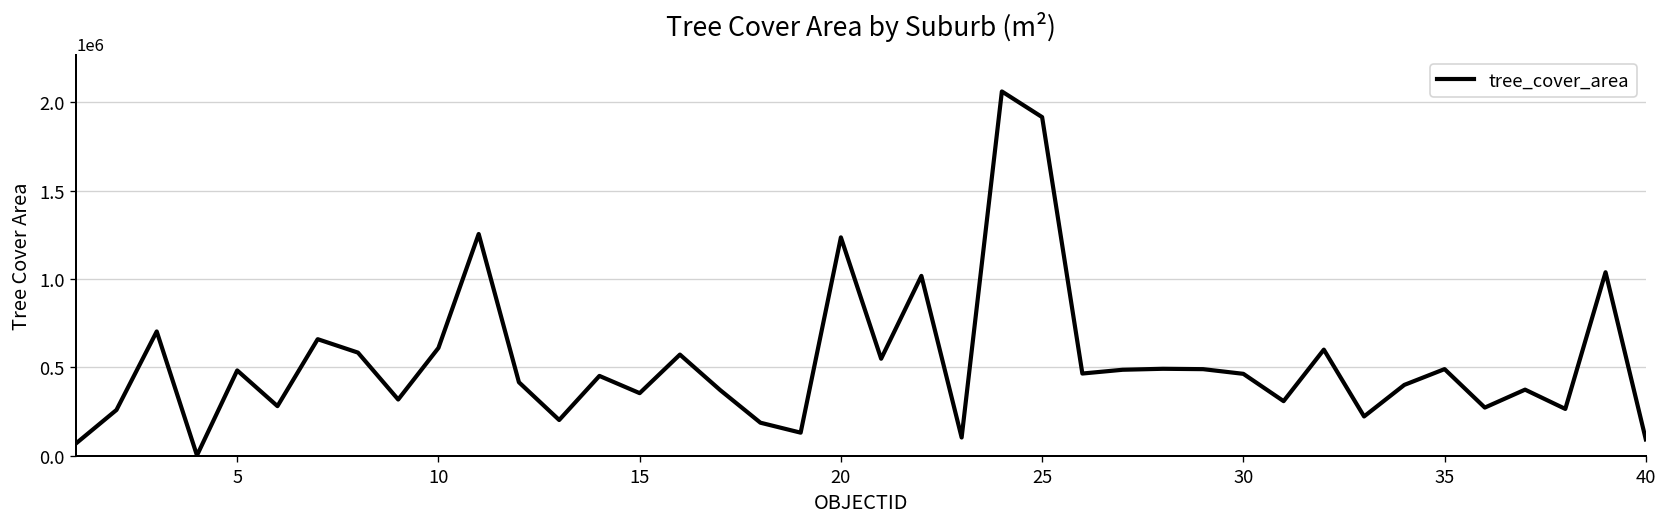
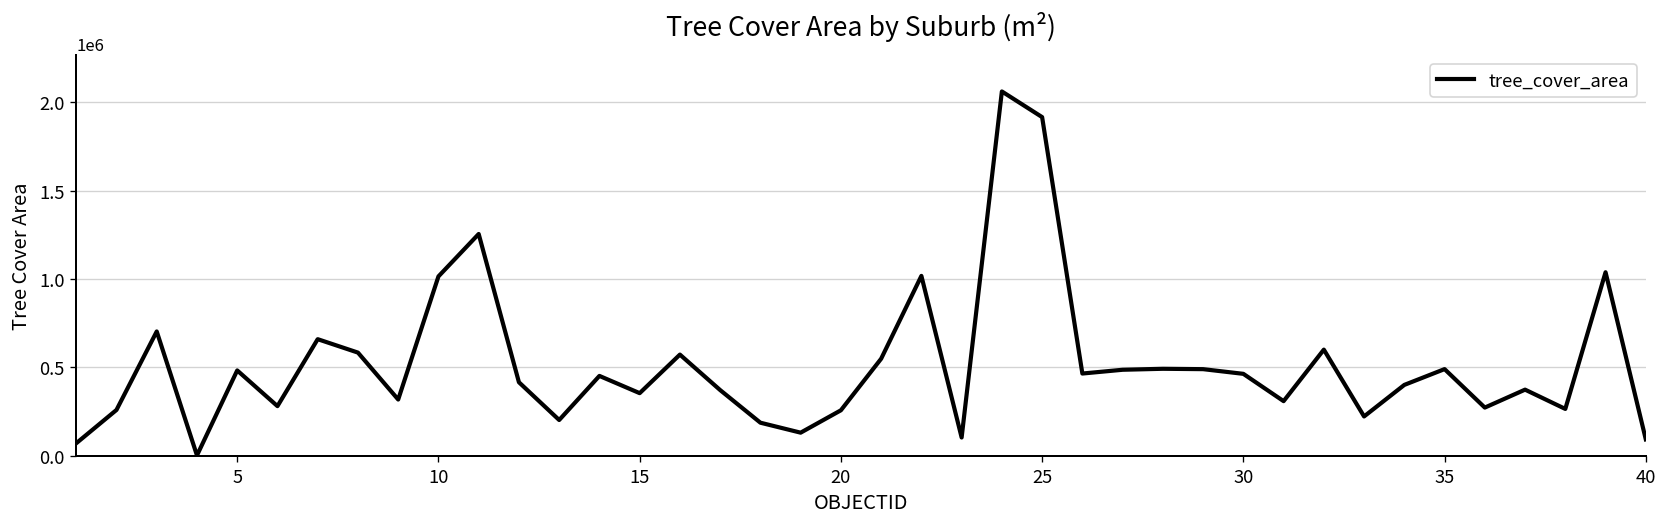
  {
    "5": 480000,
-   "10": 610000,
+   "10": 1010000,
    "15": 350000,
-   "20": 1240000,
+   "20": 260000,
    "25": 1920000,
    "30": 460000,
    "35": 490000,
    "40": 90000
  }
